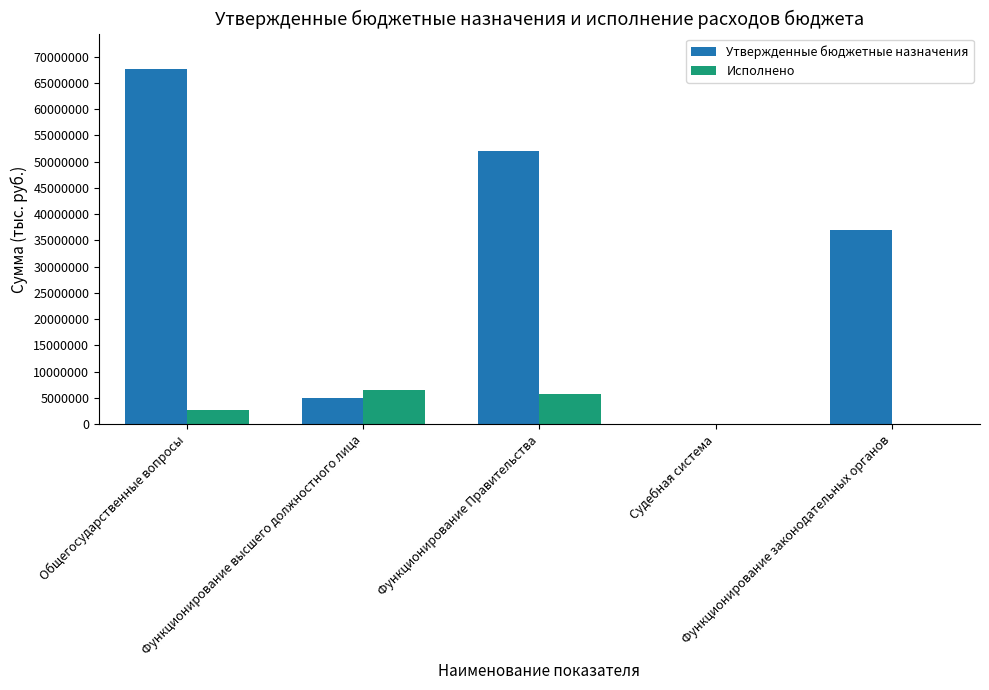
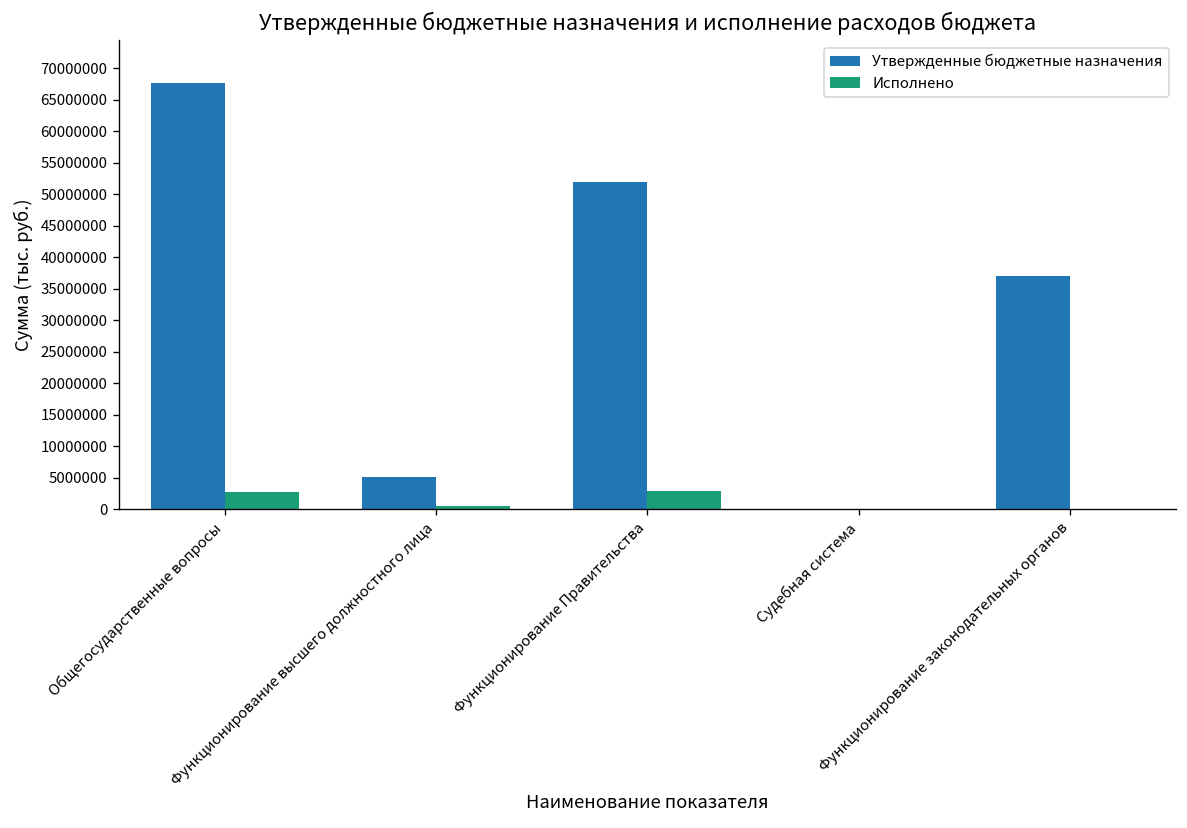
  {
    "Утвержденные бюджетные назначения": {
      "Общегосударственные вопросы": 68000000,
      "Функционирование высшего должностного лица": 5000000,
      "Функционирование Правительства": 52000000,
      "Функционирование законодательных органов": 37000000
    },
    "Исполнено": {
      "Общегосударственные вопросы": 3000000,
-     "Функционирование высшего должностного лица": 6000000,
-     "Функционирование Правительства": 6000000,
+     "Функционирование высшего должностного лица": 0,
+     "Функционирование Правительства": 3000000,
      "Судебная система": 0,
      "Функционирование законодательных органов": 0
    }
  }
